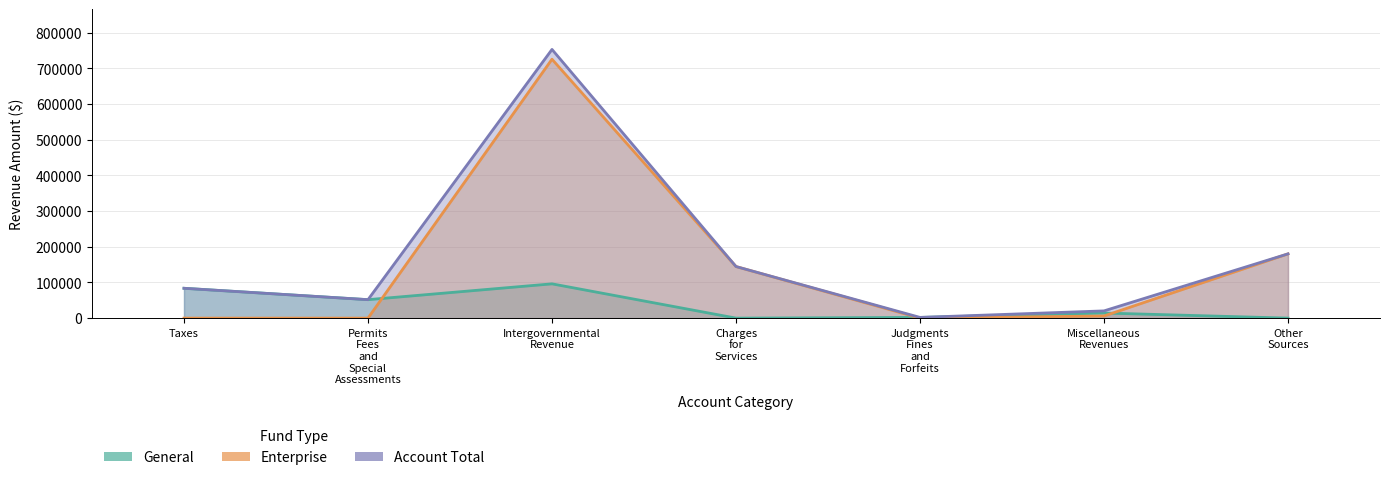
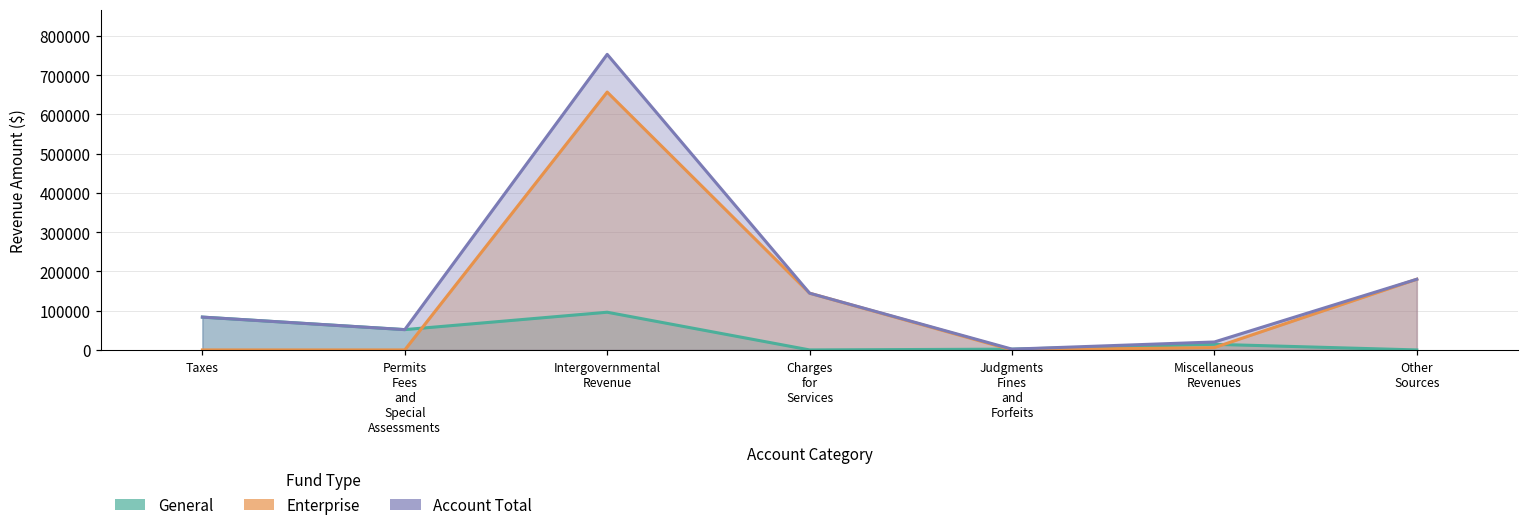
  {
    "Enterprise": {
      "Taxes": 0,
      "Permits Fees and Special Assessments": 0,
-     "Intergovernmental Revenue": 730000,
+     "Intergovernmental Revenue": 660000,
      "Miscellaneous Revenues": 10000
    }
  }
